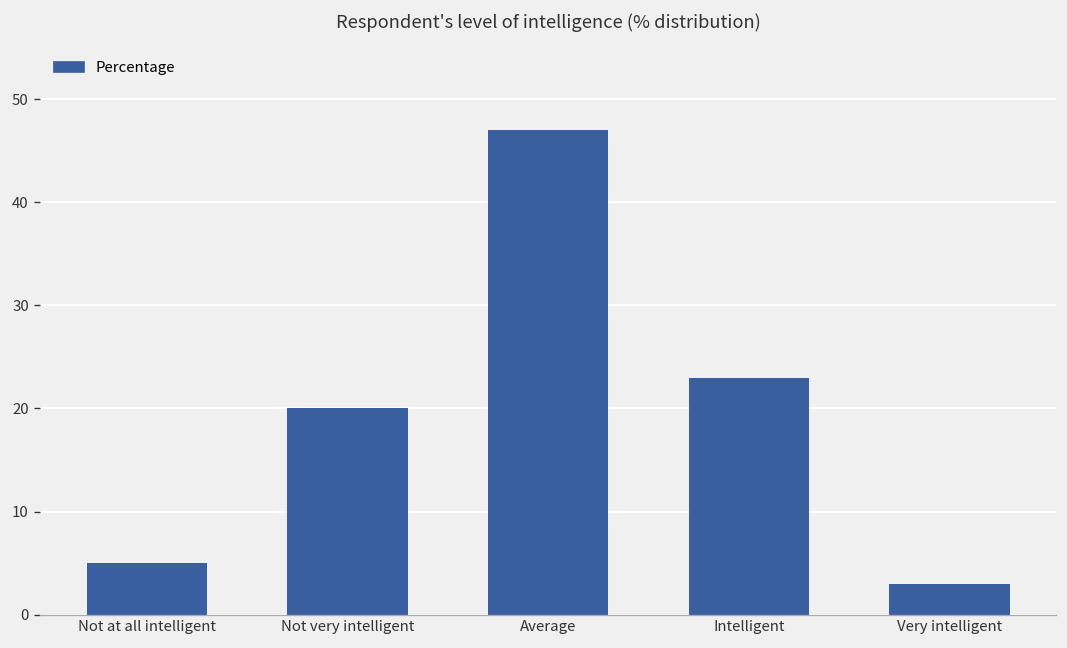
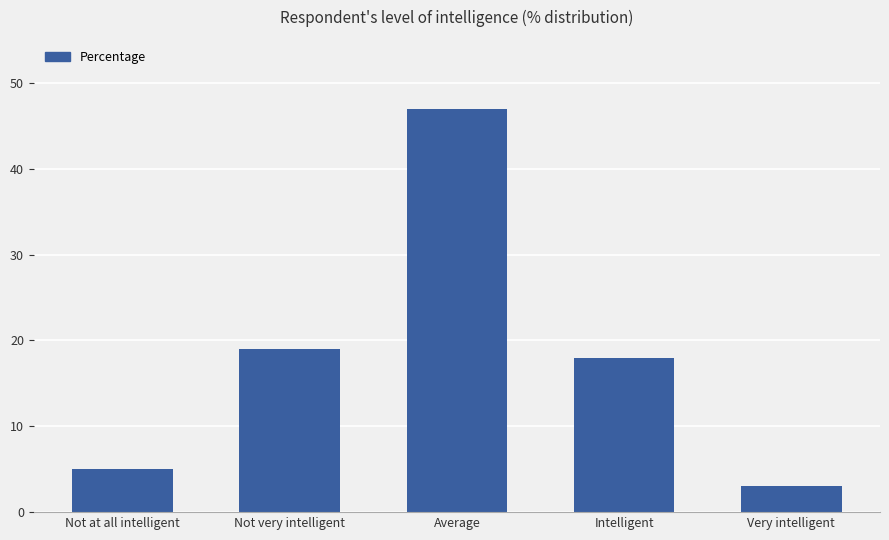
  {
    "Not at all intelligent": 5,
-   "Not very intelligent": 20,
+   "Not very intelligent": 19,
    "Average": 47,
-   "Intelligent": 23,
+   "Intelligent": 18,
    "Very intelligent": 3
  }
